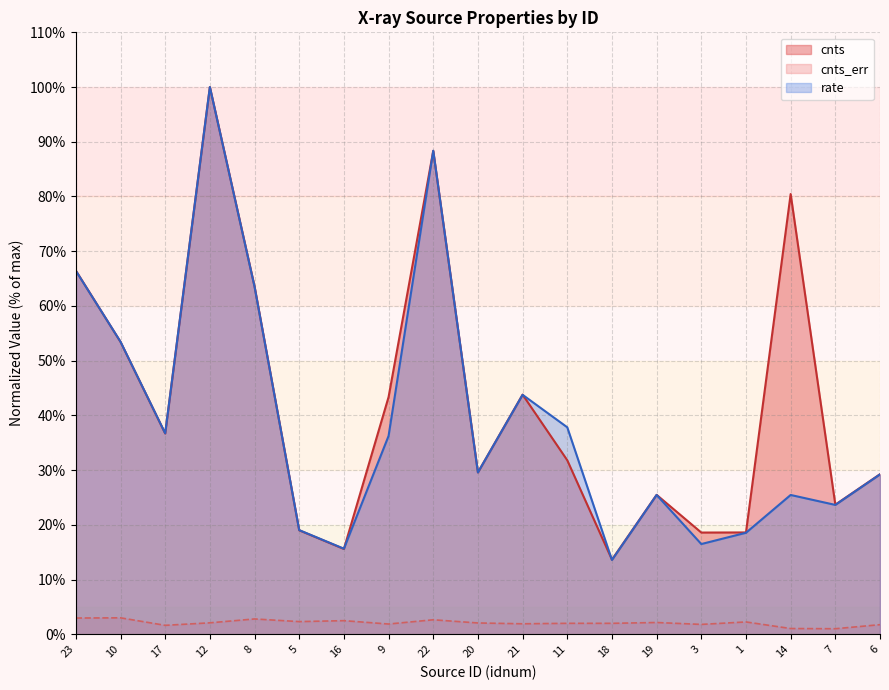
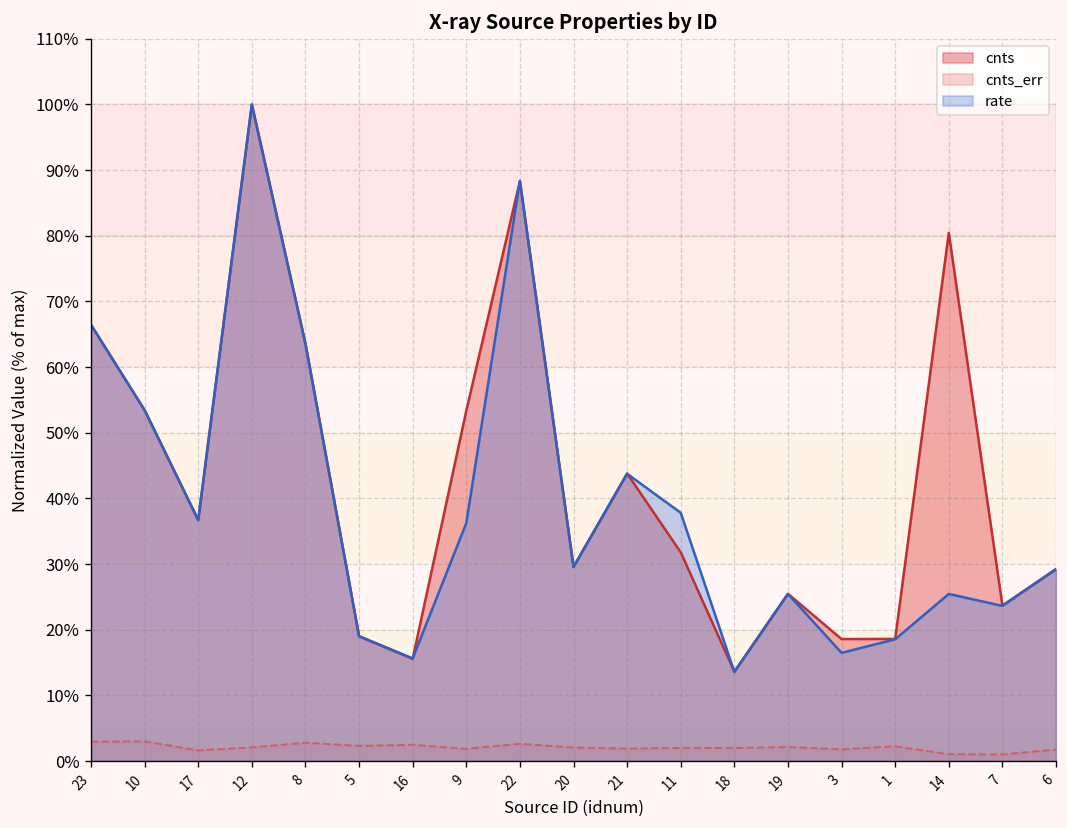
  {
    "cnts": {
-     "9": "43%",
+     "9": "53%",
      "11": "32%",
      "3": "19%",
      "14": "80%"
    },
    "cnts_err": {
      "23": "3%",
      "10": "3%",
      "17": "2%",
      "12": "2%",
      "8": "3%",
      "5": "2%",
      "16": "2%",
      "9": "2%",
      "22": "3%",
      "20": "2%",
      "21": "2%",
      "11": "2%",
      "18": "2%",
      "19": "2%",
      "3": "2%",
      "1": "2%",
      "14": "1%",
      "7": "1%",
      "6": "2%"
    },
    "rate": {
      "9": "36%",
      "11": "38%",
      "3": "16%",
      "14": "25%"
    }
  }
